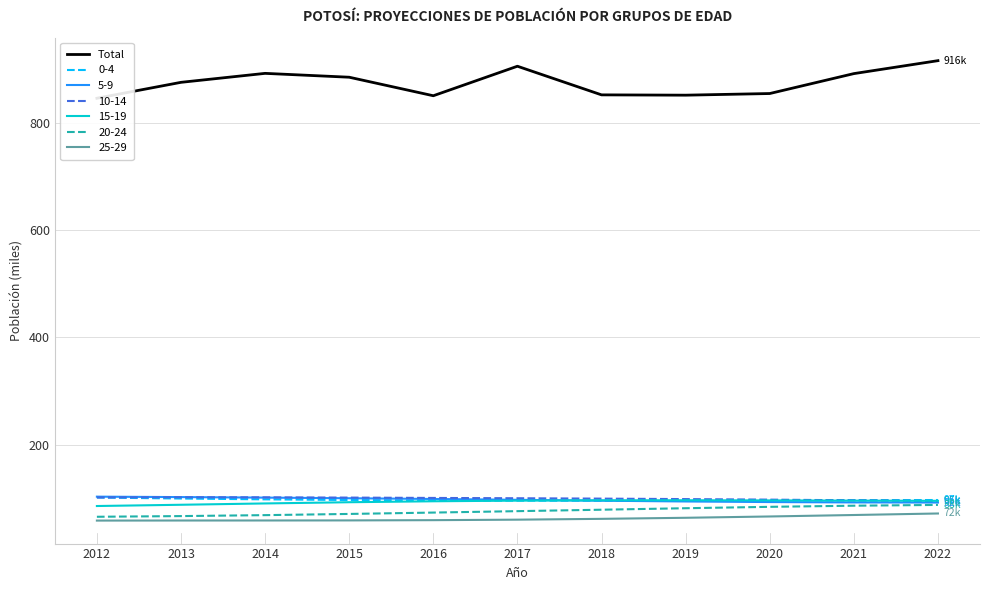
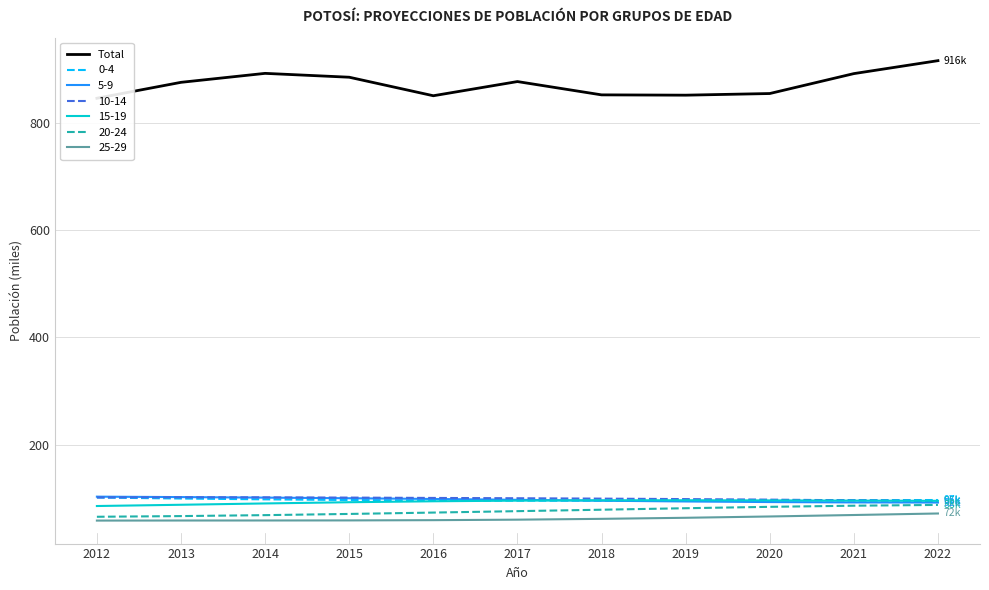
  {
    "Total": {
      "2013": "880",
      "2014": "890",
      "2015": "890",
      "2016": "850",
-     "2017": "910",
+     "2017": "880",
      "2018": "850",
      "2019": "850",
      "2020": "850",
      "2021": "890"
    },
    "25-29": {
      "2022": "72k"
    }
  }
